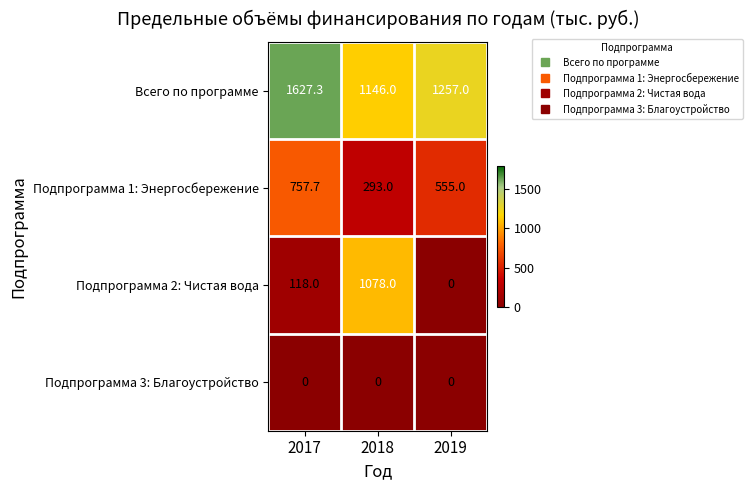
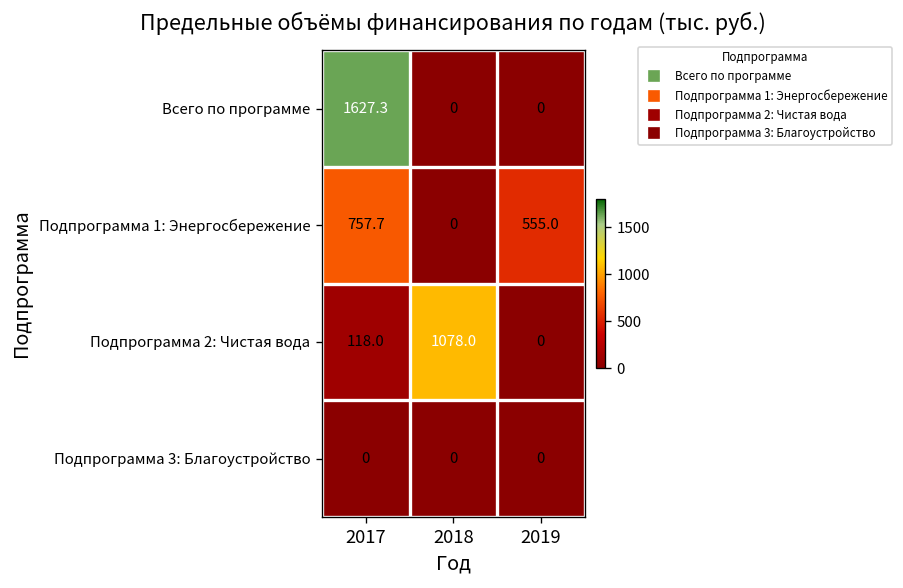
  {
    "Всего по программе": {
      "2017": 1627.3,
-     "2018": 1146.0,
-     "2019": 1257.0
+     "2018": 0,
+     "2019": 0
    },
    "Подпрограмма 1: Энергосбережение": {
      "2017": 757.7,
-     "2018": 293.0,
+     "2018": 0,
      "2019": 555.0
    },
    "Подпрограмма 2: Чистая вода": {
      "2017": 118.0,
      "2018": 1078.0,
      "2019": 0
    },
    "Подпрограмма 3: Благоустройство": {
      "2017": 0,
      "2018": 0,
      "2019": 0
    }
  }
